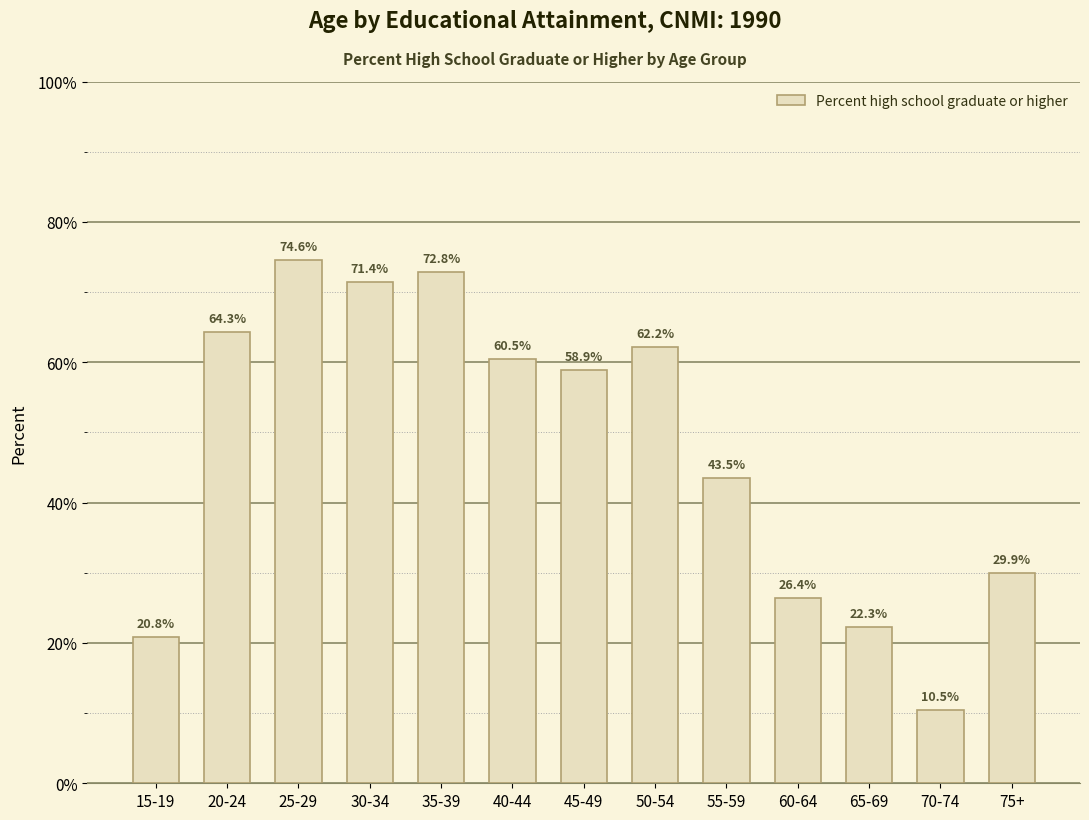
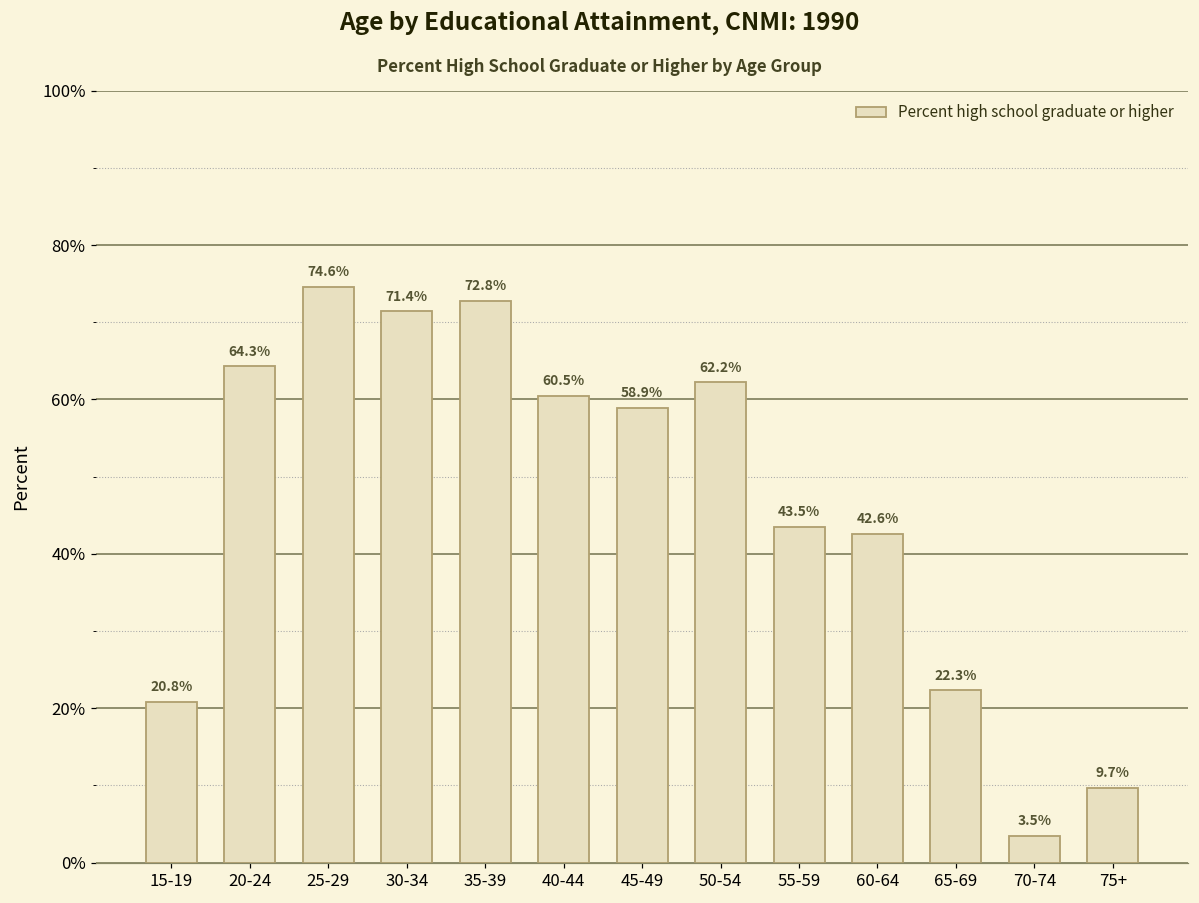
  {
    "15-19": "20.8%",
    "20-24": "64.3%",
    "25-29": "74.6%",
    "30-34": "71.4%",
    "35-39": "72.8%",
    "40-44": "60.5%",
    "45-49": "58.9%",
    "50-54": "62.2%",
    "55-59": "43.5%",
-   "60-64": "26.4%",
+   "60-64": "42.6%",
    "65-69": "22.3%",
-   "70-74": "10.5%",
-   "75+": "29.9%"
+   "70-74": "3.5%",
+   "75+": "9.7%"
  }
